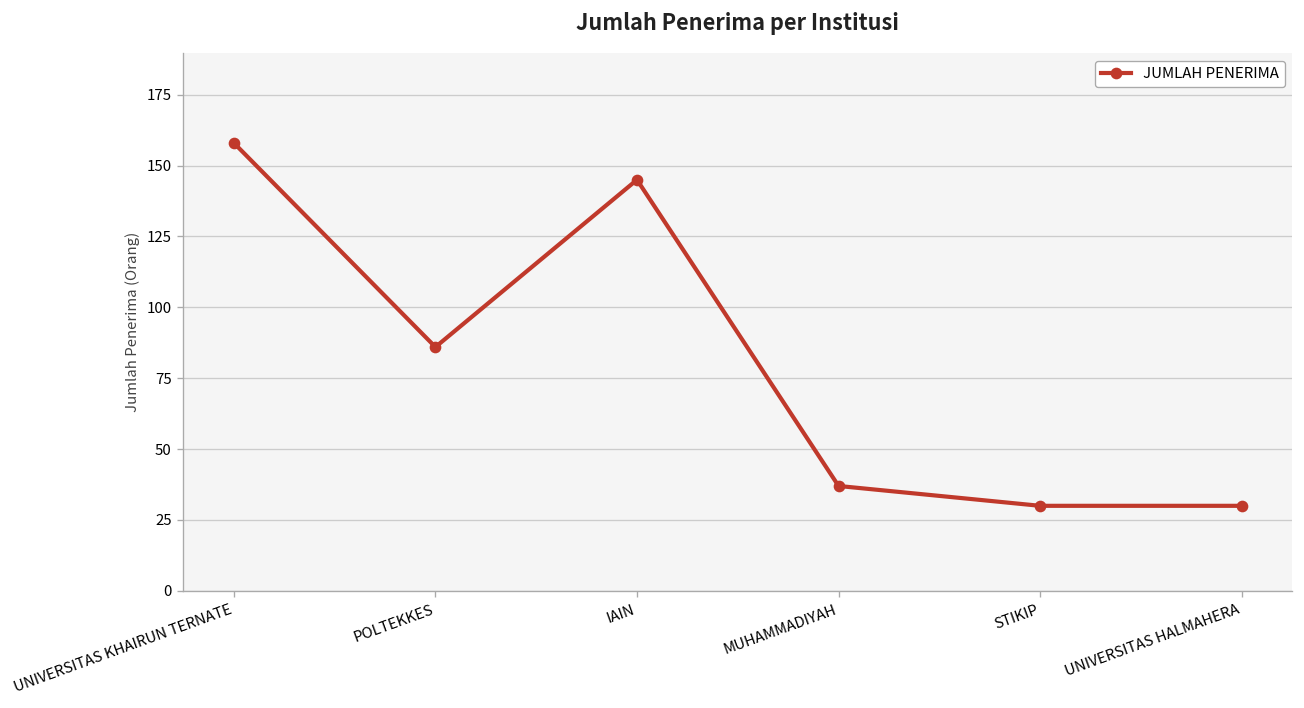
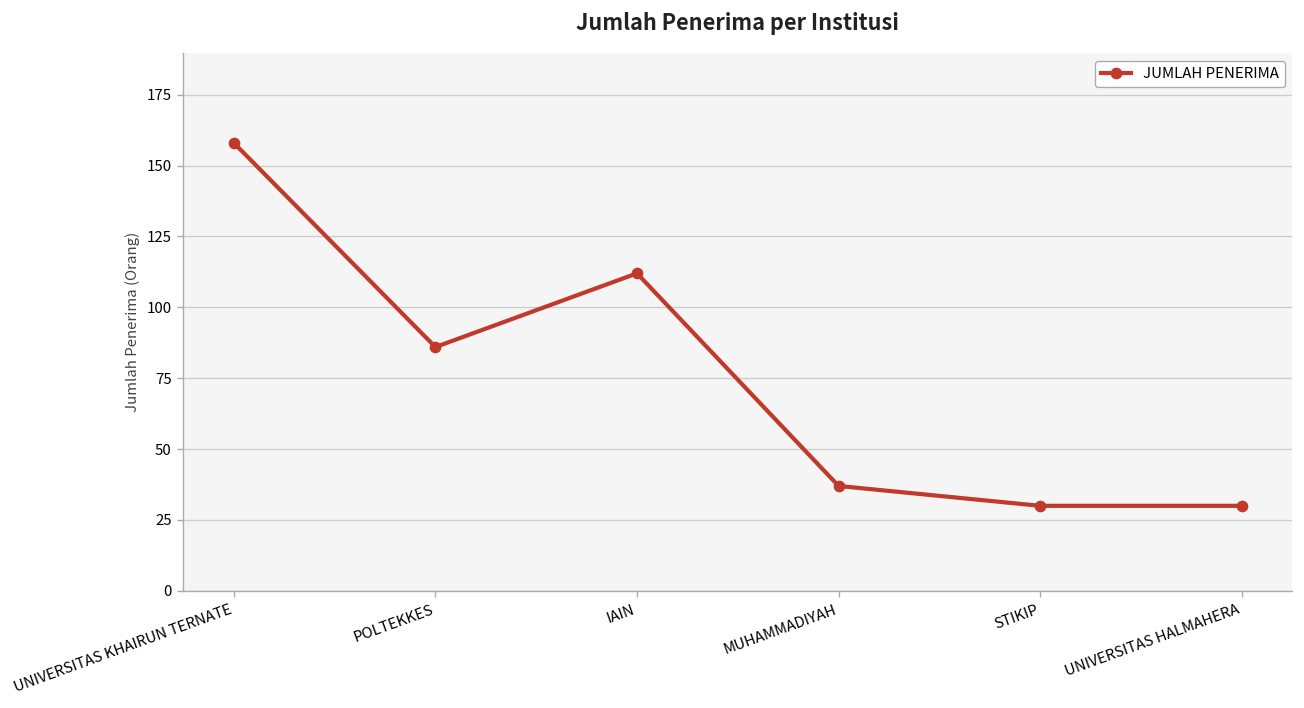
  {
    "UNIVERSITAS KHAIRUN TERNATE": 158,
    "POLTEKKES": 86,
-   "IAIN": 145,
+   "IAIN": 112,
    "MUHAMMADIYAH": 37,
    "STIKIP": 30,
    "UNIVERSITAS HALMAHERA": 30
  }
